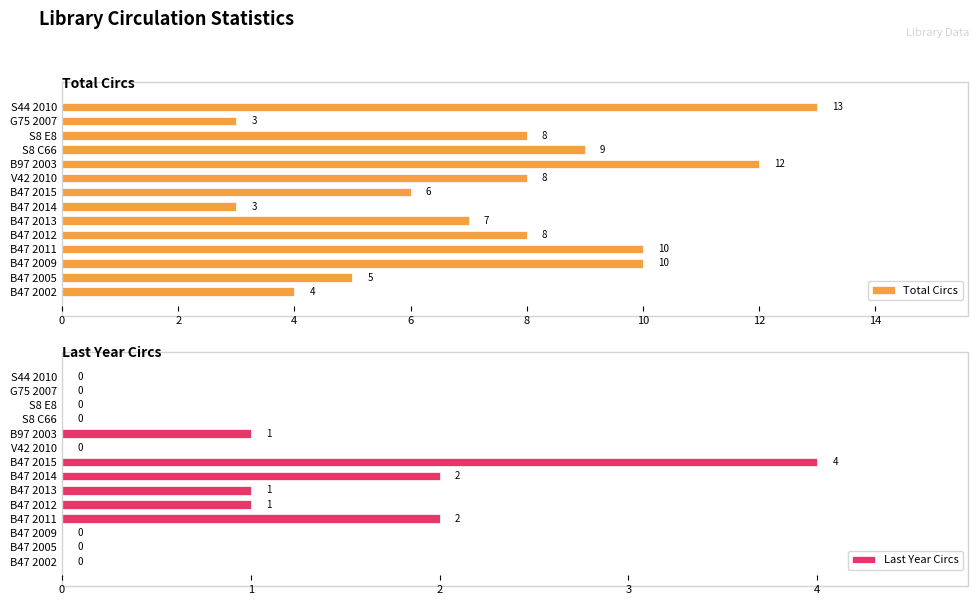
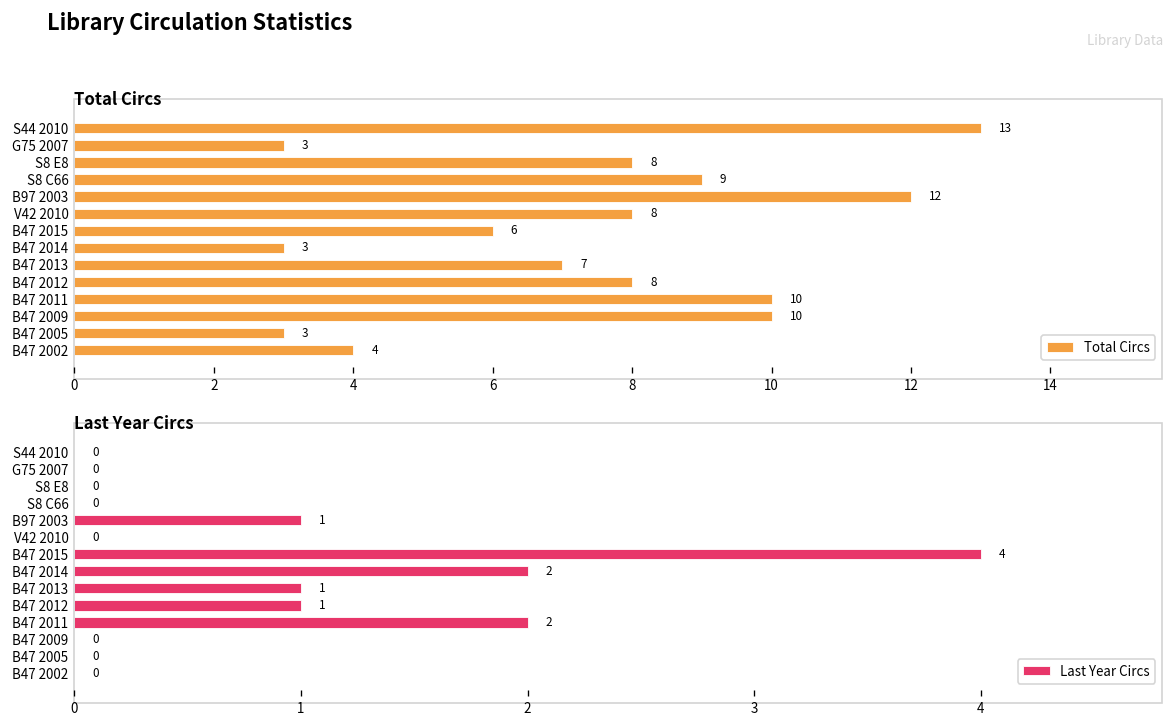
  {
    "Total Circs": {
      "S44 2010": 13,
      "G75 2007": 3,
      "S8 E8": 8,
      "S8 C66": 9,
      "B97 2003": 12,
      "V42 2010": 8,
      "B47 2015": 6,
      "B47 2014": 3,
      "B47 2013": 7,
      "B47 2012": 8,
      "B47 2011": 10,
      "B47 2009": 10,
-     "B47 2005": 5,
+     "B47 2005": 3,
      "B47 2002": 4
    },
    "Last Year Circs": {
      "S44 2010": 0,
      "G75 2007": 0,
      "S8 E8": 0,
      "S8 C66": 0,
      "B97 2003": 1,
      "V42 2010": 0,
      "B47 2015": 4,
      "B47 2014": 2,
      "B47 2013": 1,
      "B47 2012": 1,
      "B47 2011": 2,
      "B47 2009": 0,
      "B47 2005": 0,
      "B47 2002": 0
    }
  }
